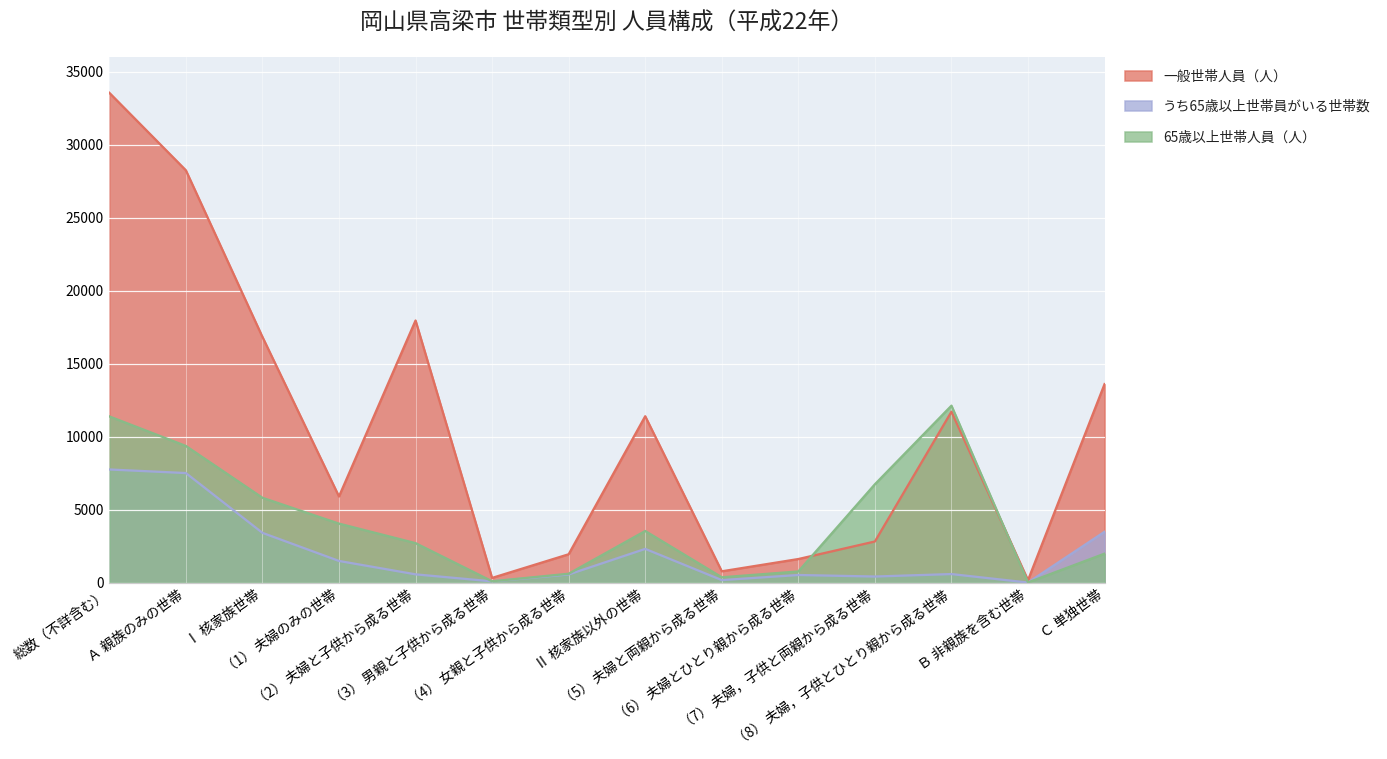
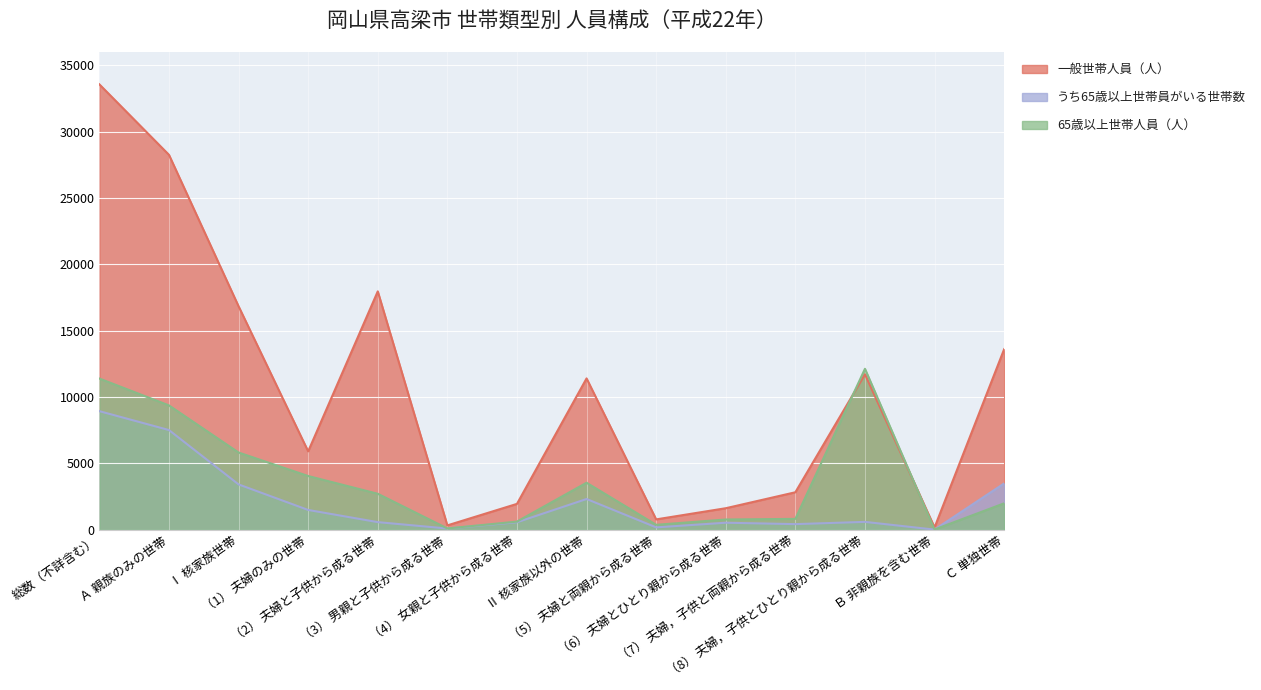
  {
    "一般世帯人員（人）": {
      "総数（不詳含む）": 33600,
      "Ａ 親族のみの世帯": 28300,
      "Ⅰ 核家族世帯": 16800,
      "（1） 夫婦のみの世帯": 5900,
      "（2） 夫婦と子供から成る世帯": 18000,
      "（3） 男親と子供から成る世帯": 300,
      "（4） 女親と子供から成る世帯": 2000,
      "Ⅱ 核家族以外の世帯": 11400,
      "（5） 夫婦と両親から成る世帯": 800,
      "（6） 夫婦とひとり親から成る世帯": 1600,
      "（7） 夫婦，子供と両親から成る世帯": 2800,
      "（8） 夫婦，子供とひとり親から成る世帯": 11700,
      "Ｃ 単独世帯": 13600
    },
    "うち65歳以上世帯員がいる世帯数": {
-     "総数（不詳含む）": 7800,
+     "総数（不詳含む）": 8900,
      "Ａ 親族のみの世帯": 7500,
      "Ⅰ 核家族世帯": 3400,
      "（1） 夫婦のみの世帯": 1500,
      "（2） 夫婦と子供から成る世帯": 600,
      "Ⅱ 核家族以外の世帯": 2300,
      "（5） 夫婦と両親から成る世帯": 200,
      "（6） 夫婦とひとり親から成る世帯": 500,
      "（7） 夫婦，子供と両親から成る世帯": 400,
      "（8） 夫婦，子供とひとり親から成る世帯": 600,
      "Ｃ 単独世帯": 3500
    },
    "65歳以上世帯人員（人）": {
      "総数（不詳含む）": 11400,
      "Ａ 親族のみの世帯": 9400,
      "Ⅰ 核家族世帯": 5800,
      "（1） 夫婦のみの世帯": 4100,
      "（2） 夫婦と子供から成る世帯": 2700,
      "Ⅱ 核家族以外の世帯": 3500,
      "（5） 夫婦と両親から成る世帯": 400,
      "（6） 夫婦とひとり親から成る世帯": 800,
-     "（7） 夫婦，子供と両親から成る世帯": 6800,
+     "（7） 夫婦，子供と両親から成る世帯": 800,
      "（8） 夫婦，子供とひとり親から成る世帯": 12100,
      "Ｃ 単独世帯": 2000
    }
  }
